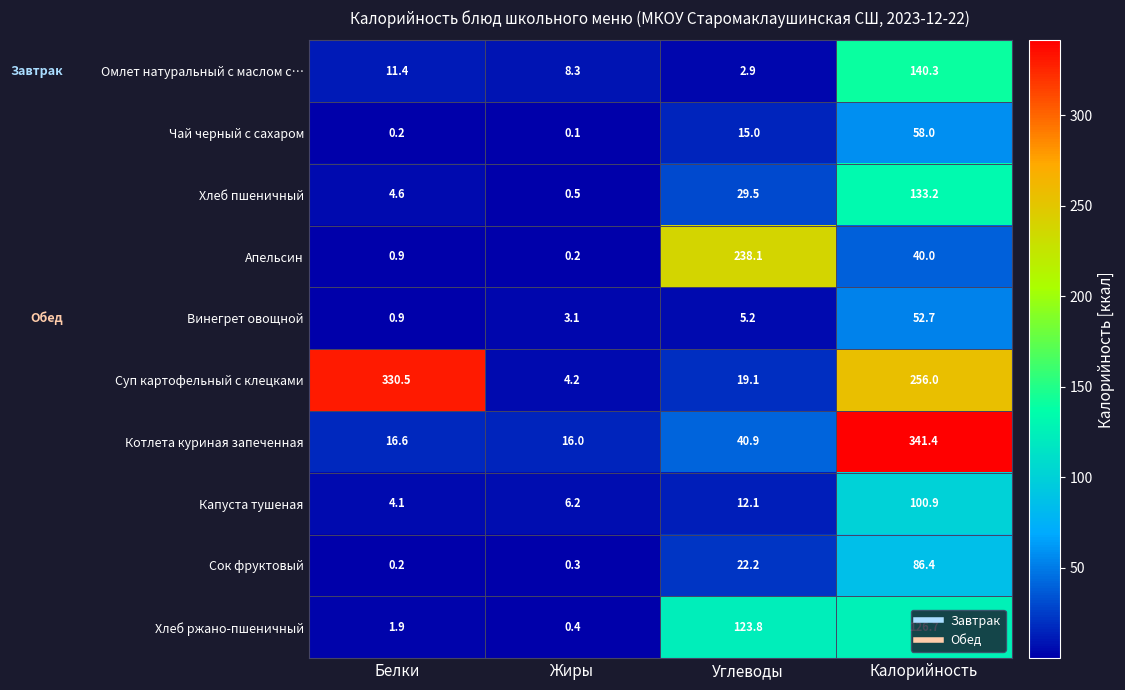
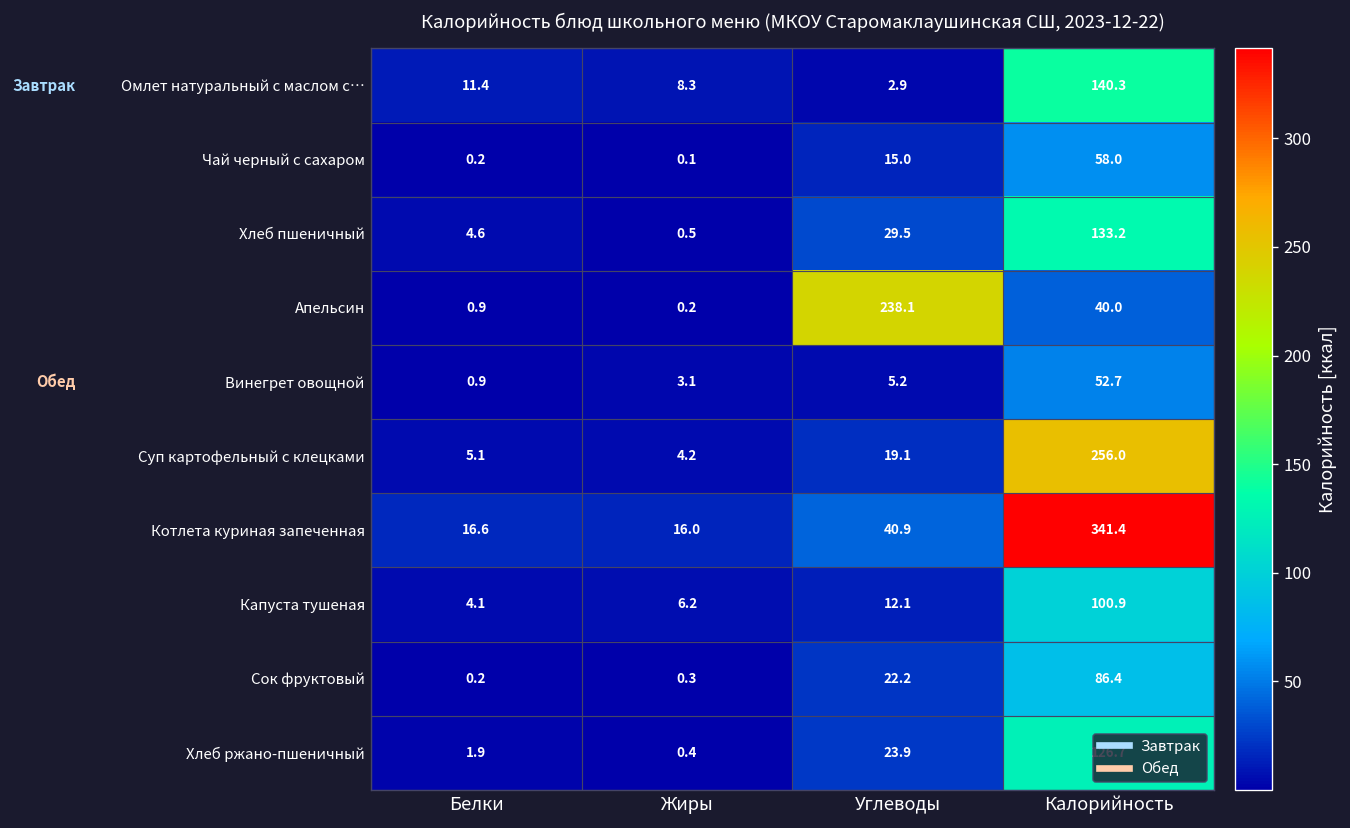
  {
    "Омлет натуральный с маслом с…": {
      "Белки": 11.4,
      "Жиры": 8.3,
      "Углеводы": 2.9,
      "Калорийность": 140.3
    },
    "Чай черный с сахаром": {
      "Белки": 0.2,
      "Жиры": 0.1,
      "Углеводы": 15.0,
      "Калорийность": 58.0
    },
    "Хлеб пшеничный": {
      "Белки": 4.6,
      "Жиры": 0.5,
      "Углеводы": 29.5,
      "Калорийность": 133.2
    },
    "Апельсин": {
      "Белки": 0.9,
      "Жиры": 0.2,
      "Углеводы": 238.1,
      "Калорийность": 40.0
    },
    "Винегрет овощной": {
      "Белки": 0.9,
      "Жиры": 3.1,
      "Углеводы": 5.2,
      "Калорийность": 52.7
    },
    "Суп картофельный с клецками": {
-     "Белки": 330.5,
+     "Белки": 5.1,
      "Жиры": 4.2,
      "Углеводы": 19.1,
      "Калорийность": 256.0
    },
    "Котлета куриная запеченная": {
      "Белки": 16.6,
      "Жиры": 16.0,
      "Углеводы": 40.9,
      "Калорийность": 341.4
    },
    "Капуста тушеная": {
      "Белки": 4.1,
      "Жиры": 6.2,
      "Углеводы": 12.1,
      "Калорийность": 100.9
    },
    "Сок фруктовый": {
      "Белки": 0.2,
      "Жиры": 0.3,
      "Углеводы": 22.2,
      "Калорийность": 86.4
    },
    "Хлеб ржано-пшеничный": {
      "Белки": 1.9,
      "Жиры": 0.4,
-     "Углеводы": 123.8
+     "Углеводы": 23.9
    }
  }
